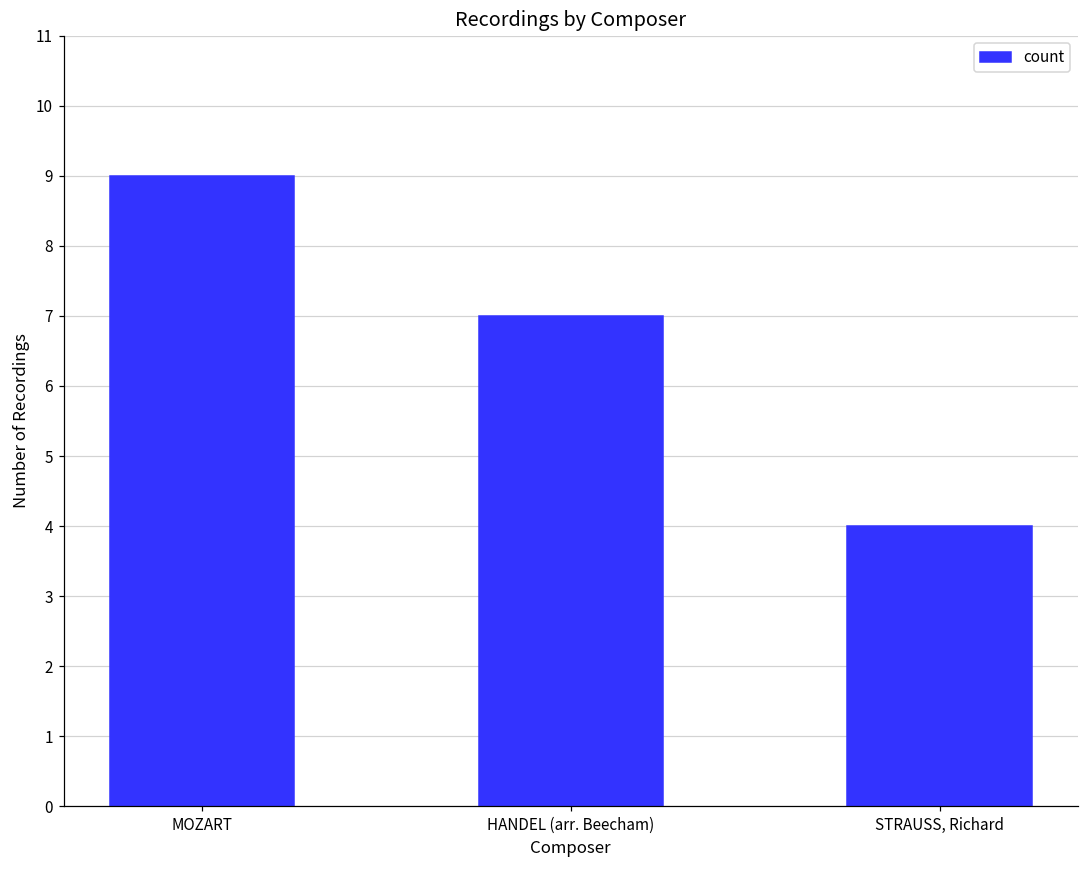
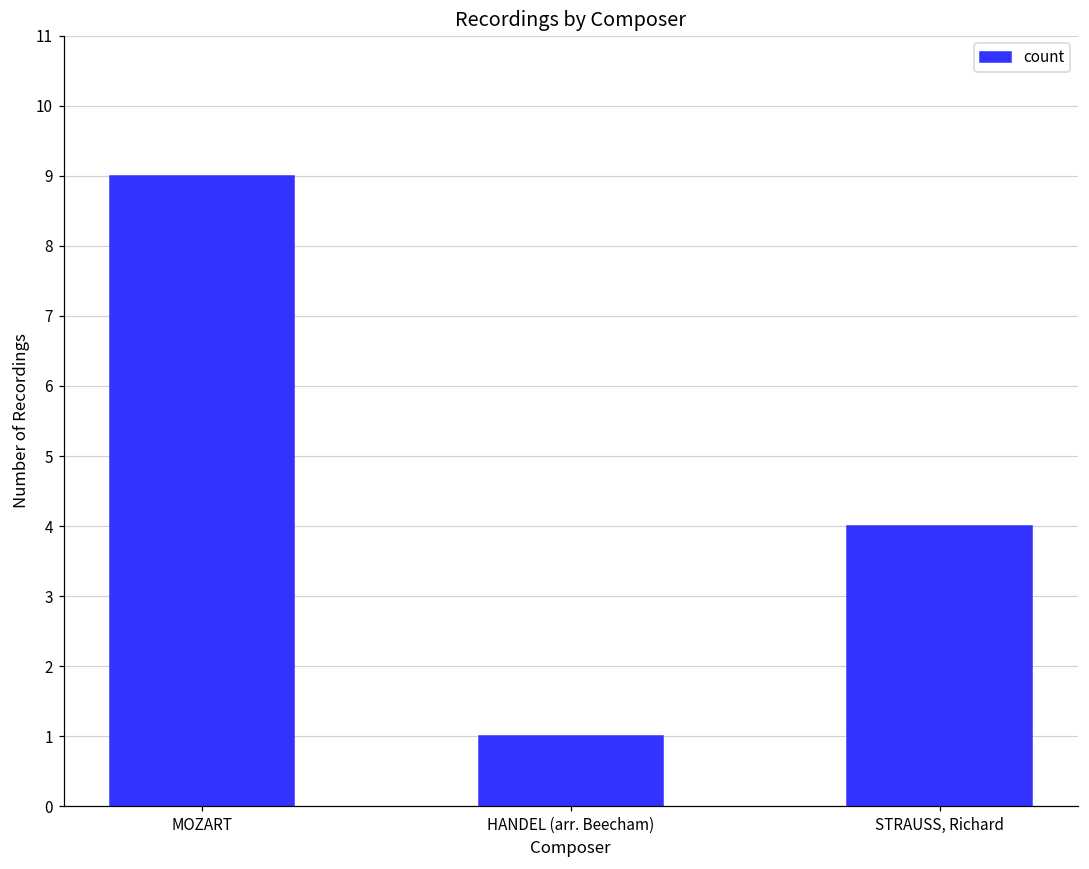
  {
    "MOZART": 9,
-   "HANDEL (arr. Beecham)": 7,
+   "HANDEL (arr. Beecham)": 1,
    "STRAUSS, Richard": 4
  }
